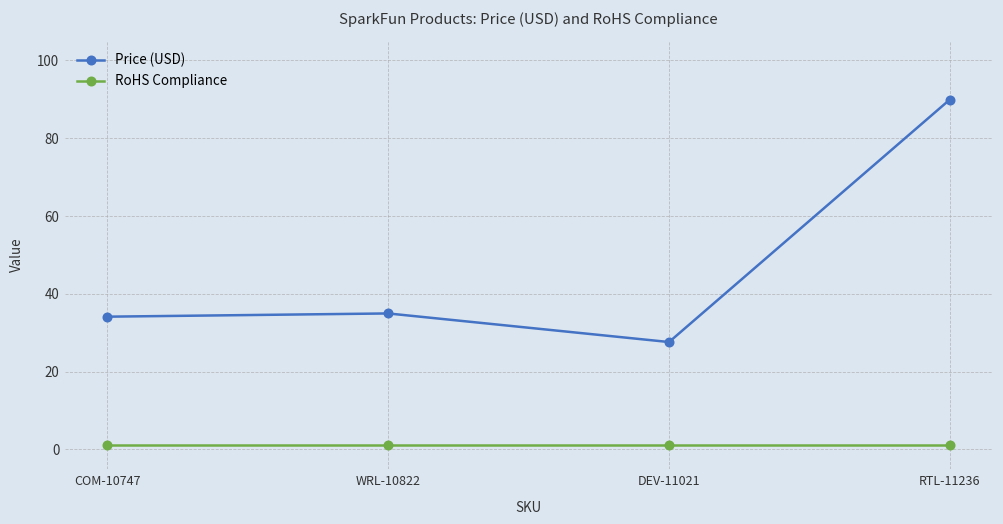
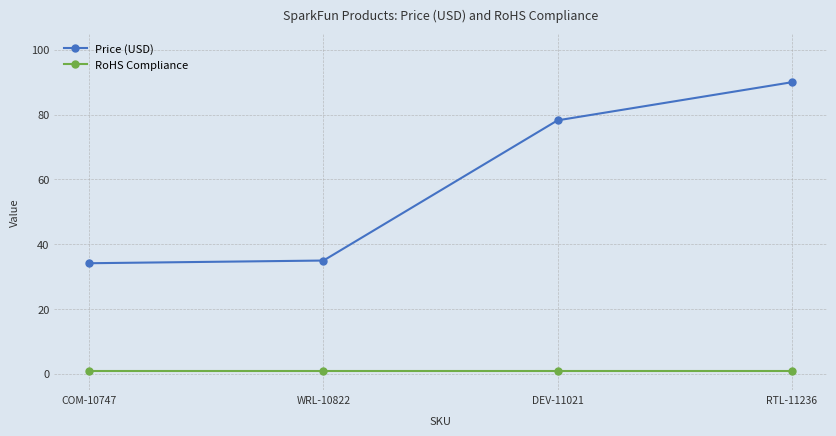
  {
    "Price (USD)": {
      "COM-10747": 34,
      "WRL-10822": 35,
-     "DEV-11021": 28,
+     "DEV-11021": 78,
      "RTL-11236": 90
    },
    "RoHS Compliance": {
      "COM-10747": 1,
      "WRL-10822": 1,
      "DEV-11021": 1,
      "RTL-11236": 1
    }
  }
